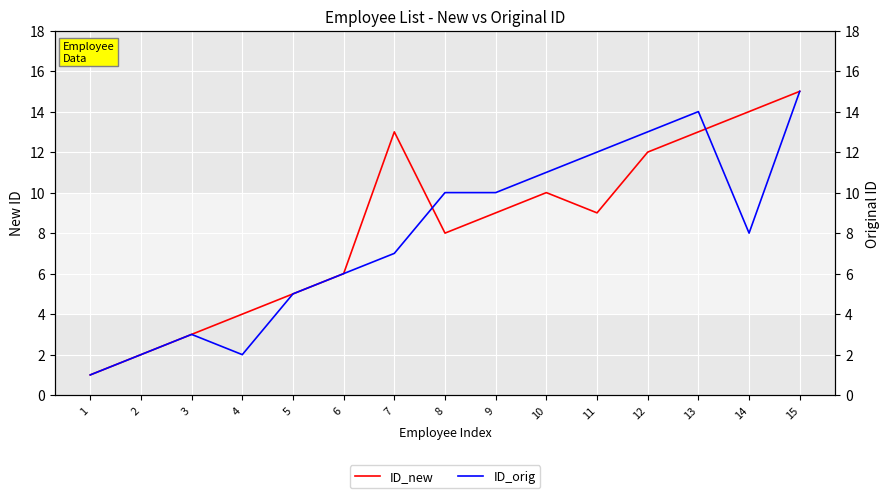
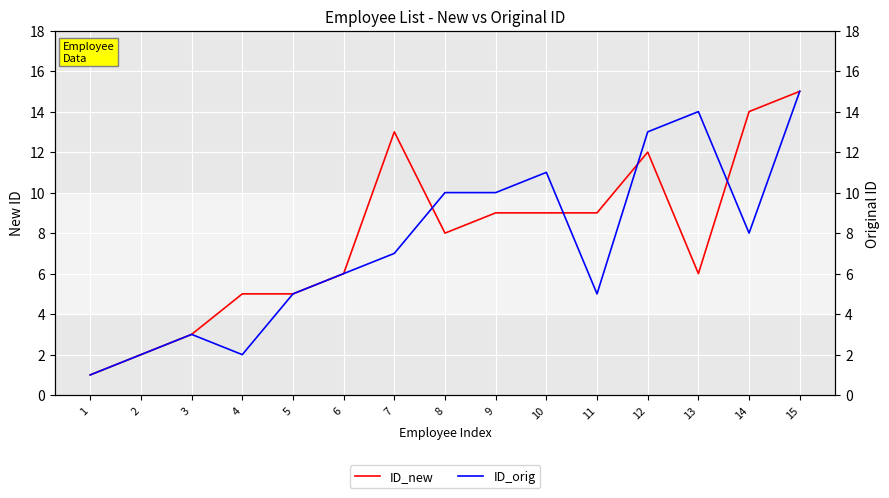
  {
    "ID_new": {
      "1": 1,
      "2": 2,
      "3": 3,
-     "4": 4,
+     "4": 5,
      "5": 5,
      "6": 6,
      "7": 13,
      "8": 8,
      "9": 9,
-     "10": 10,
+     "10": 9,
      "11": 9,
      "12": 12,
-     "13": 13,
+     "13": 6,
      "14": 14,
      "15": 15
    },
    "ID_orig": {
      "1": 1,
      "2": 2,
      "3": 3,
      "4": 2,
      "5": 5,
      "6": 6,
      "7": 7,
      "8": 10,
      "9": 10,
      "10": 11,
-     "11": 12,
+     "11": 5,
      "12": 13,
      "13": 14,
      "14": 8,
      "15": 15
    }
  }
